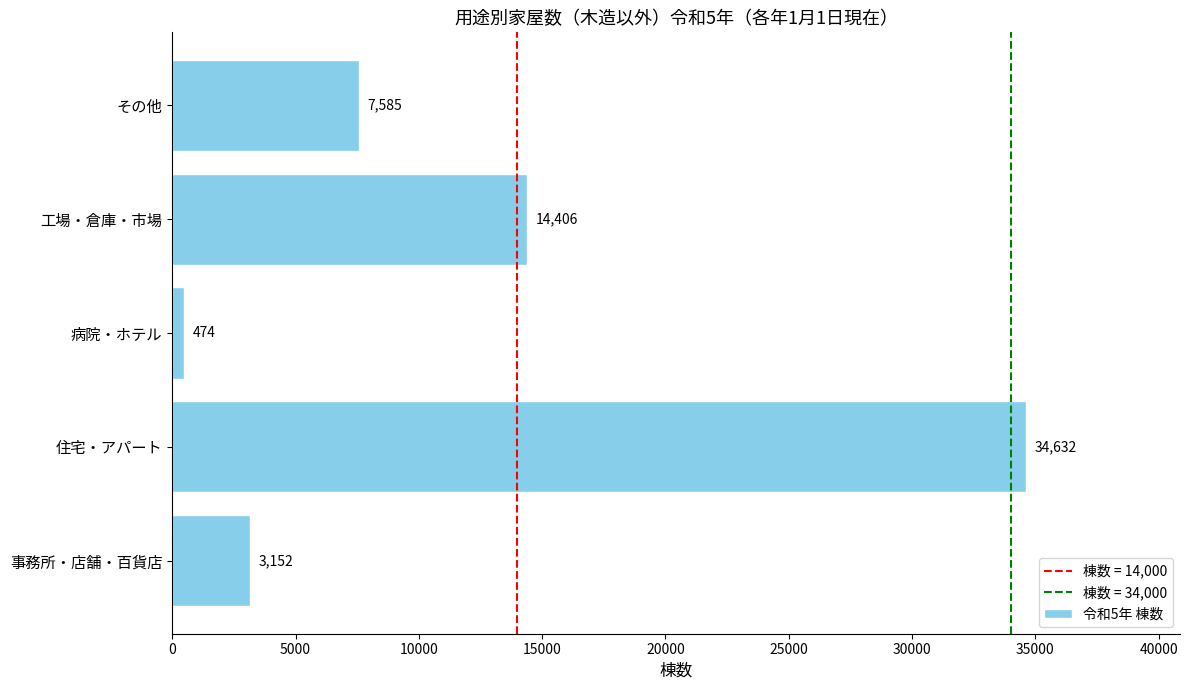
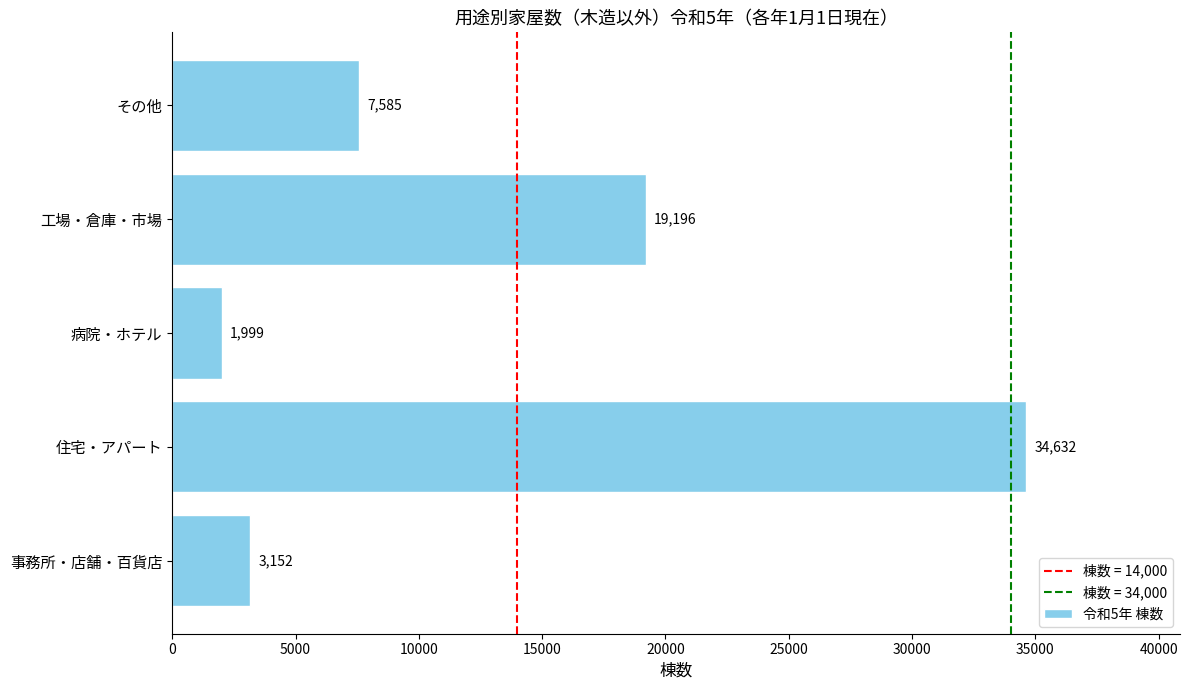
  {
    "その他": "7,585",
-   "工場・倉庫・市場": "14,406",
-   "病院・ホテル": "474",
+   "工場・倉庫・市場": "19,196",
+   "病院・ホテル": "1,999",
    "住宅・アパート": "34,632",
    "事務所・店舗・百貨店": "3,152"
  }
